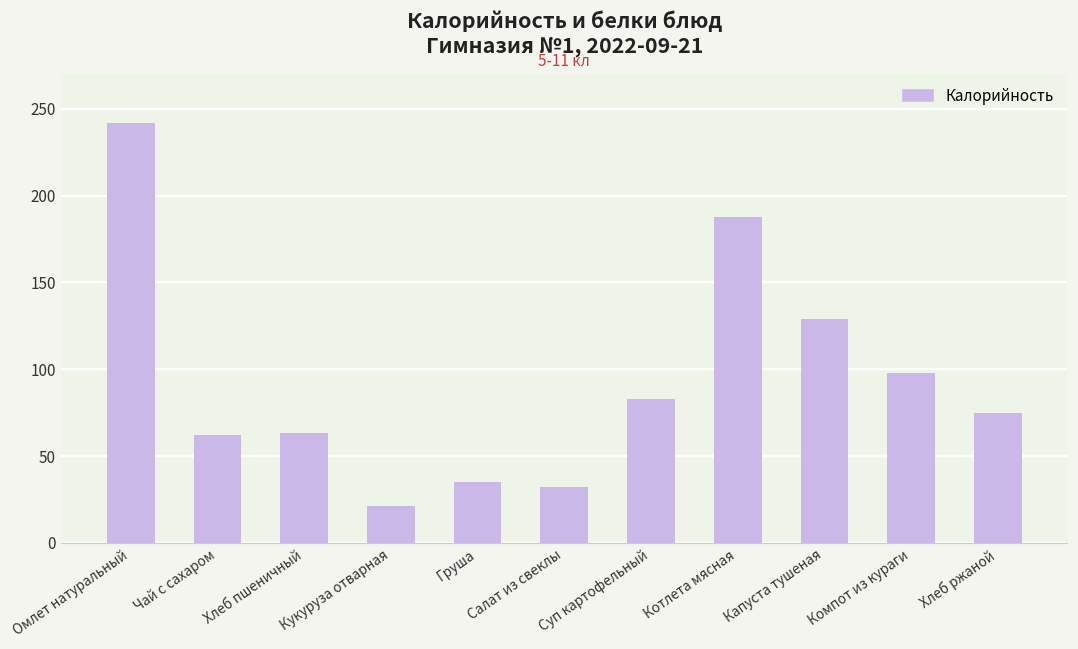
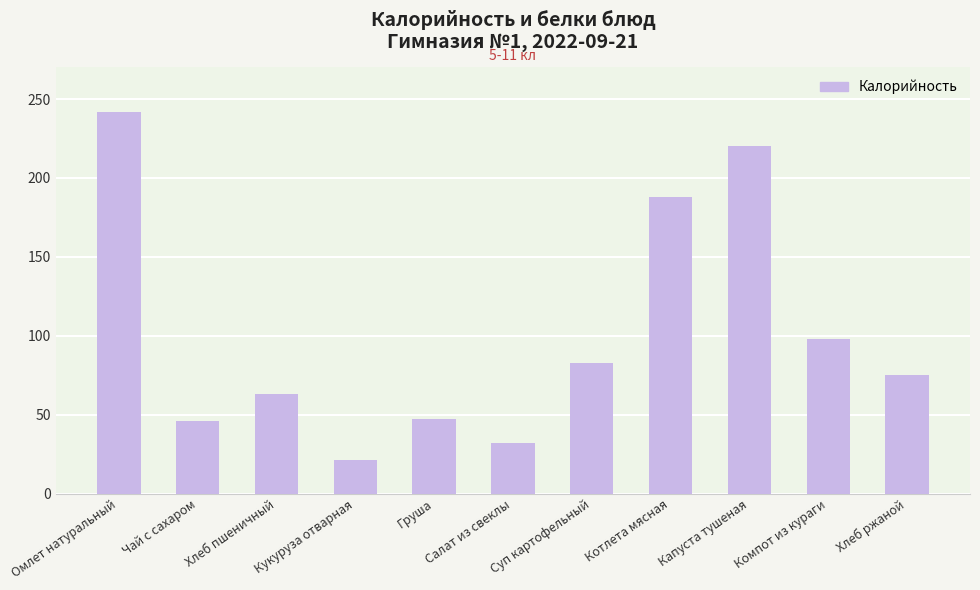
  {
    "Омлет натуральный": 242,
-   "Чай с сахаром": 62,
+   "Чай с сахаром": 46,
    "Хлеб пшеничный": 63,
    "Кукуруза отварная": 21,
-   "Груша": 35,
+   "Груша": 47,
    "Салат из свеклы": 32,
    "Суп картофельный": 83,
    "Котлета мясная": 188,
-   "Капуста тушеная": 129,
+   "Капуста тушеная": 220,
    "Компот из кураги": 98,
    "Хлеб ржаной": 75
  }
